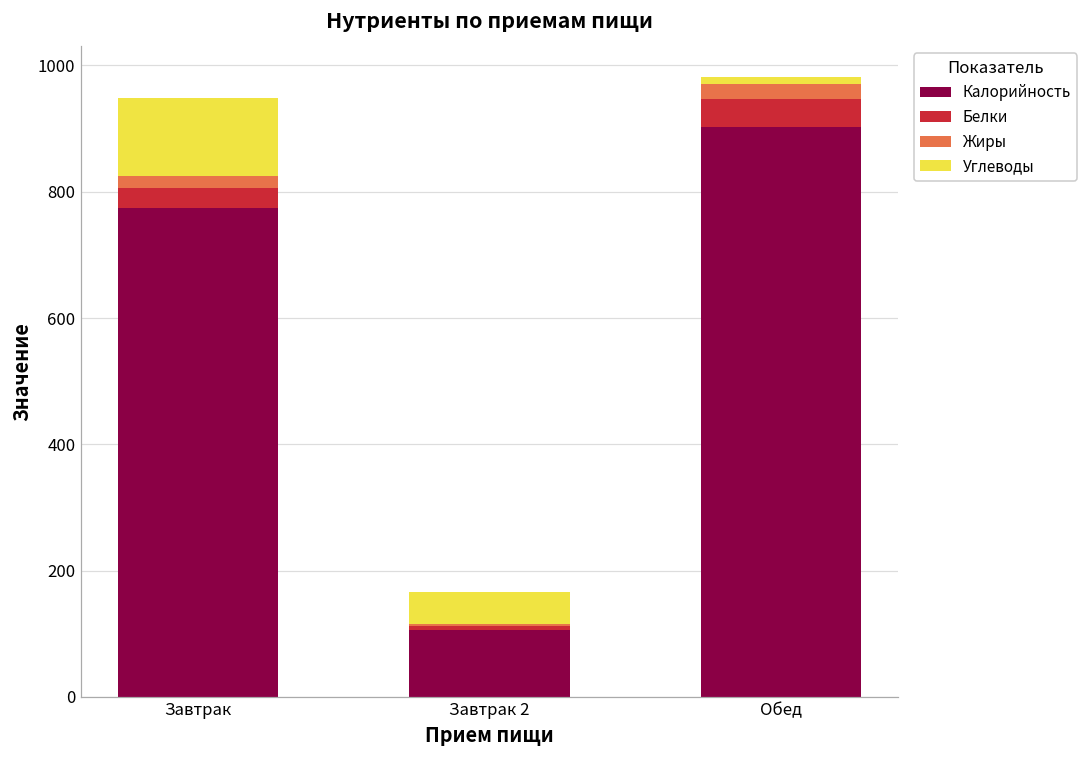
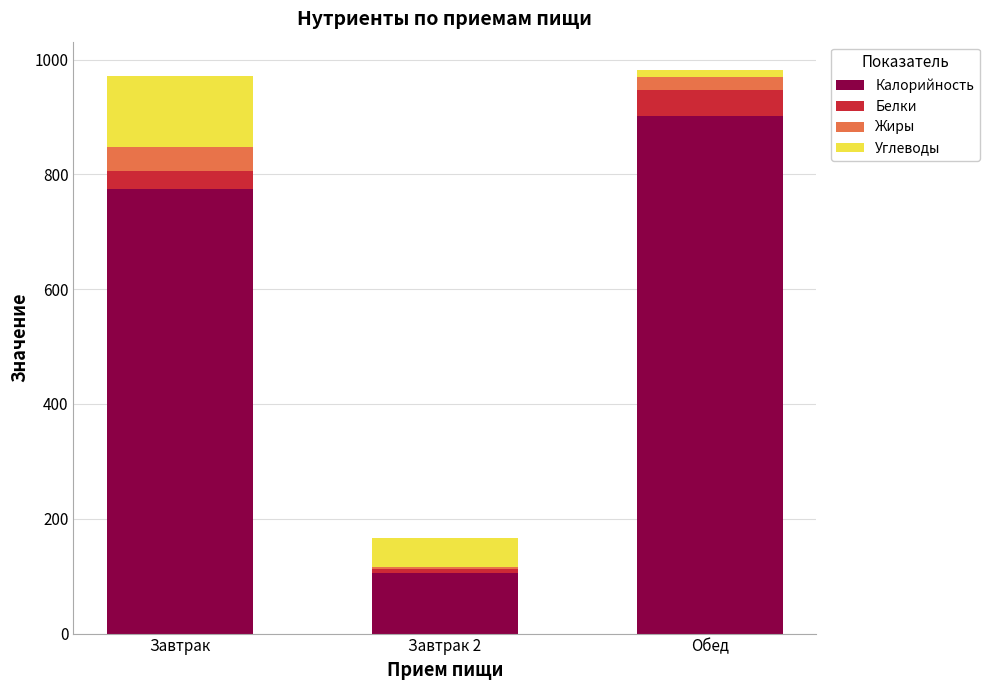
  {
    "Калорийность": {
      "Завтрак": 770,
      "Завтрак 2": 110,
      "Обед": 900
    },
    "Белки": {
      "Завтрак": 30,
      "Завтрак 2": 10,
      "Обед": 50
    },
    "Жиры": {
-     "Завтрак": 20,
+     "Завтрак": 40,
      "Обед": 20
    },
    "Углеводы": {
      "Завтрак": 120,
      "Завтрак 2": 50,
      "Обед": 10
    }
  }
